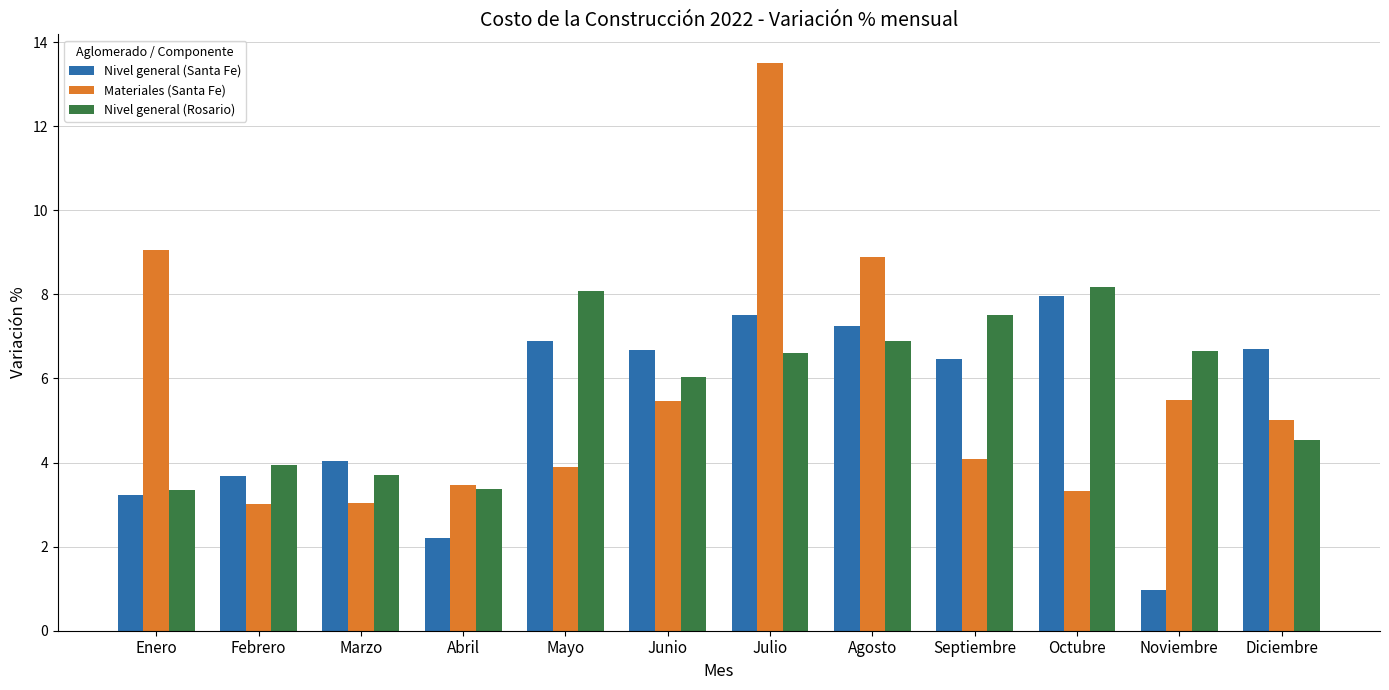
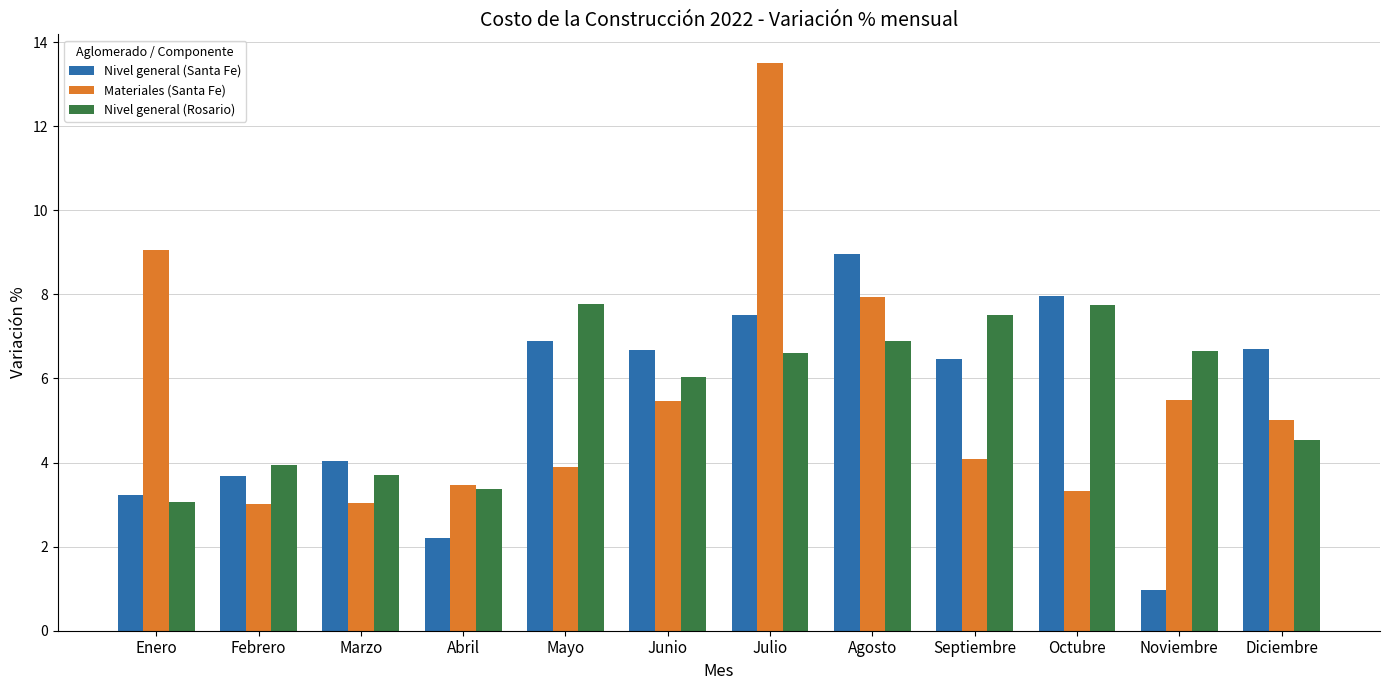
  {
    "Nivel general (Santa Fe)": {
      "Enero": 3.2,
      "Febrero": 3.7,
      "Marzo": 4.0,
      "Abril": 2.2,
      "Mayo": 6.9,
      "Junio": 6.7,
      "Julio": 7.5,
-     "Agosto": 7.2,
+     "Agosto": 9.0,
      "Septiembre": 6.5,
      "Octubre": 8.0,
      "Noviembre": 1.0,
      "Diciembre": 6.7
    },
    "Materiales (Santa Fe)": {
      "Enero": 9.1,
      "Febrero": 3.0,
      "Marzo": 3.0,
      "Abril": 3.5,
      "Mayo": 3.9,
      "Junio": 5.5,
      "Julio": 13.5,
-     "Agosto": 8.9,
+     "Agosto": 7.9,
      "Septiembre": 4.1,
      "Octubre": 3.3,
      "Noviembre": 5.5,
      "Diciembre": 5.0
    },
    "Nivel general (Rosario)": {
-     "Enero": 3.3,
+     "Enero": 3.1,
      "Febrero": 3.9,
      "Marzo": 3.7,
      "Abril": 3.4,
-     "Mayo": 8.1,
+     "Mayo": 7.8,
      "Junio": 6.0,
      "Julio": 6.6,
      "Agosto": 6.9,
      "Septiembre": 7.5,
-     "Octubre": 8.2,
+     "Octubre": 7.8,
      "Noviembre": 6.7,
      "Diciembre": 4.5
    }
  }
